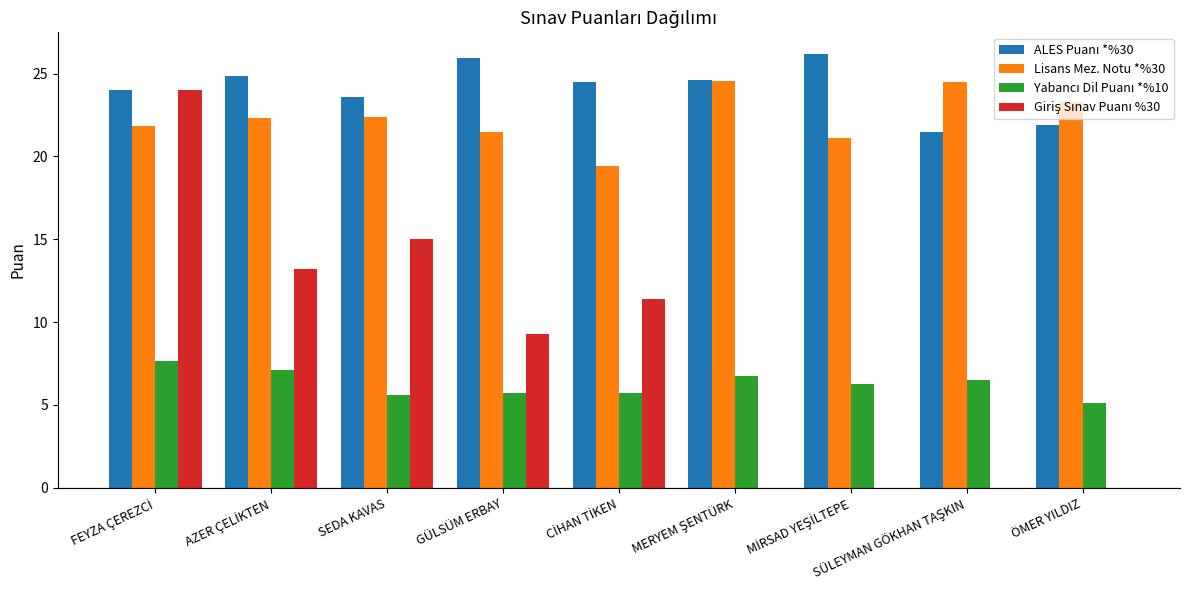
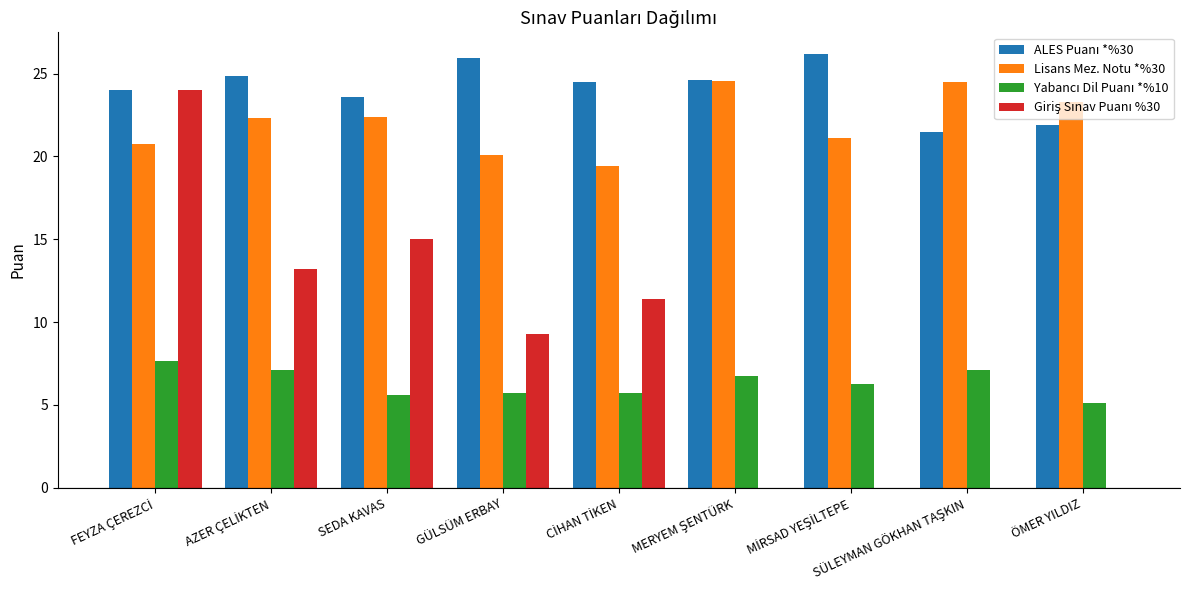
  {
    "ALES Puanı *%30": {
      "FEYZA ÇEREZCİ": 24.0,
      "AZER ÇELİKTEN": 24.9,
      "SEDA KAVAS": 23.6,
      "GÜLSÜM ERBAY": 25.9,
      "CİHAN TİKEN": 24.5,
      "MERYEM ŞENTÜRK": 24.6,
      "MİRSAD YEŞİLTEPE": 26.2,
      "SÜLEYMAN GÖKHAN TAŞKIN": 21.5,
      "ÖMER YILDIZ": 21.9
    },
    "Lisans Mez. Notu *%30": {
-     "FEYZA ÇEREZCİ": 21.8,
+     "FEYZA ÇEREZCİ": 20.8,
      "AZER ÇELİKTEN": 22.3,
      "SEDA KAVAS": 22.4,
-     "GÜLSÜM ERBAY": 21.5,
+     "GÜLSÜM ERBAY": 20.1,
      "CİHAN TİKEN": 19.4,
      "MERYEM ŞENTÜRK": 24.5,
      "MİRSAD YEŞİLTEPE": 21.1,
      "SÜLEYMAN GÖKHAN TAŞKIN": 24.5
    },
    "Yabancı Dil Puanı *%10": {
      "FEYZA ÇEREZCİ": 7.6,
      "AZER ÇELİKTEN": 7.1,
      "SEDA KAVAS": 5.6,
      "GÜLSÜM ERBAY": 5.8,
      "CİHAN TİKEN": 5.7,
      "MERYEM ŞENTÜRK": 6.8,
      "MİRSAD YEŞİLTEPE": 6.3,
-     "SÜLEYMAN GÖKHAN TAŞKIN": 6.5,
+     "SÜLEYMAN GÖKHAN TAŞKIN": 7.1,
      "ÖMER YILDIZ": 5.1
    },
    "Giriş Sınav Puanı %30": {
      "FEYZA ÇEREZCİ": 24.0,
      "AZER ÇELİKTEN": 13.2,
      "SEDA KAVAS": 15.0,
      "GÜLSÜM ERBAY": 9.3,
      "CİHAN TİKEN": 11.4,
      "MERYEM ŞENTÜRK": 0.0,
      "MİRSAD YEŞİLTEPE": 0.0,
      "SÜLEYMAN GÖKHAN TAŞKIN": 0.0,
      "ÖMER YILDIZ": 0.0
    }
  }
